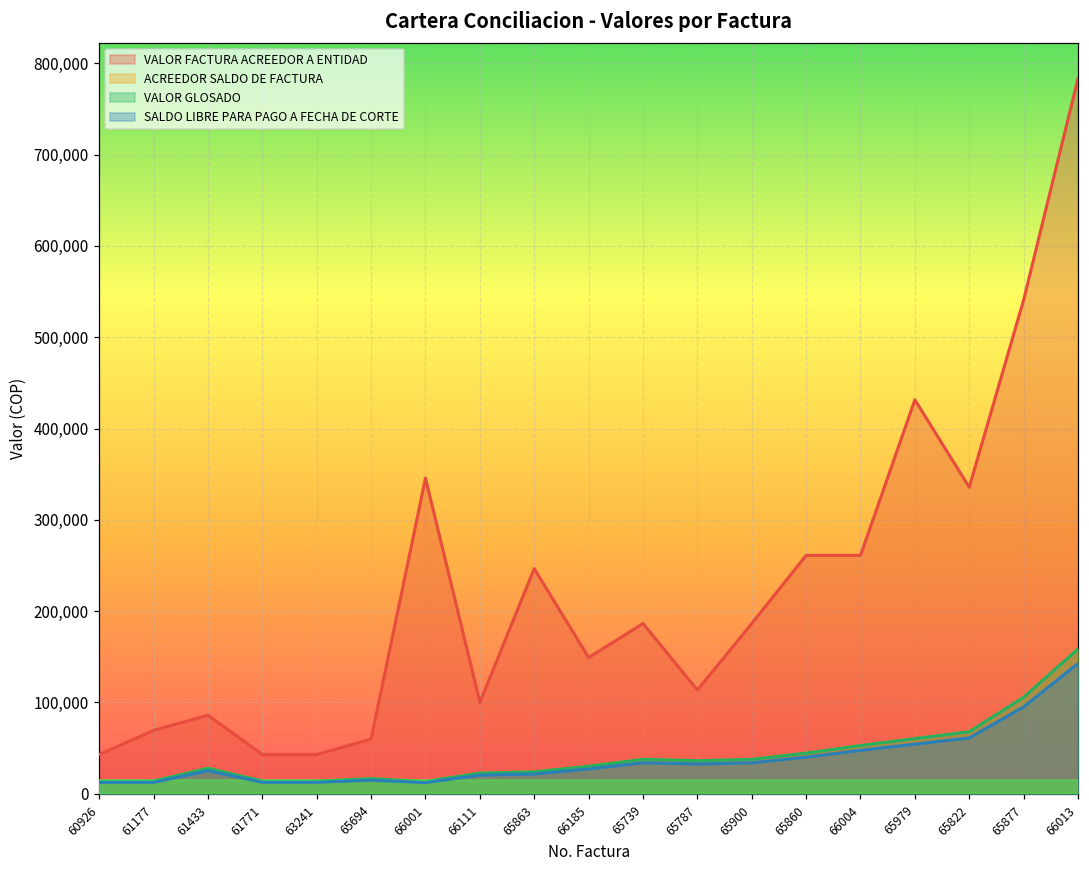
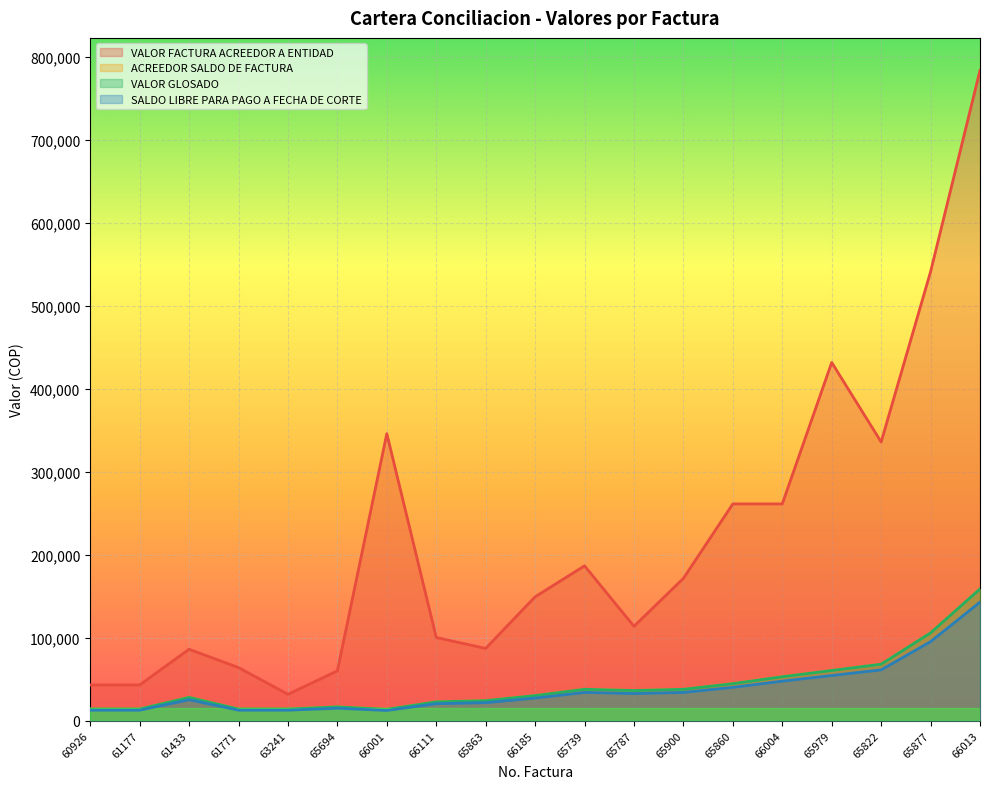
  {
    "VALOR FACTURA ACREEDOR A ENTIDAD": {
      "60926": "40,000",
-     "61177": "70,000",
+     "61177": "40,000",
      "61433": "90,000",
-     "61771": "40,000",
-     "63241": "40,000",
+     "61771": "60,000",
+     "63241": "30,000",
      "65694": "60,000",
      "66001": "350,000",
      "66111": "100,000",
-     "65863": "250,000",
+     "65863": "90,000",
      "66185": "150,000",
      "65739": "190,000",
      "65787": "110,000",
-     "65900": "190,000",
+     "65900": "170,000",
      "65860": "260,000",
      "66004": "260,000",
      "65979": "430,000",
      "65822": "340,000",
      "65877": "540,000",
      "66013": "780,000"
    }
  }
